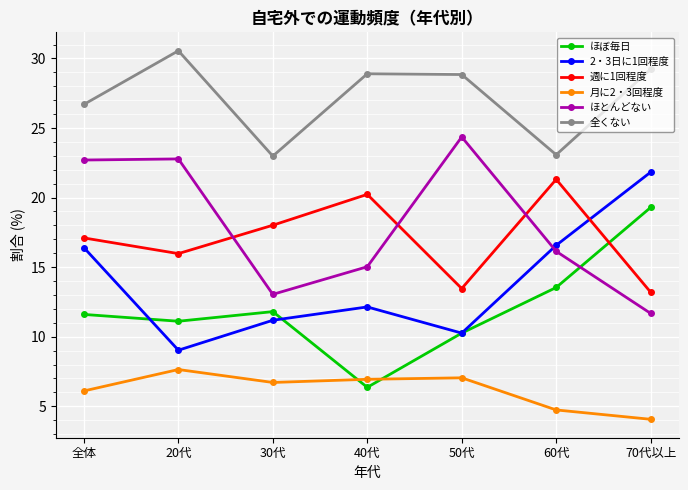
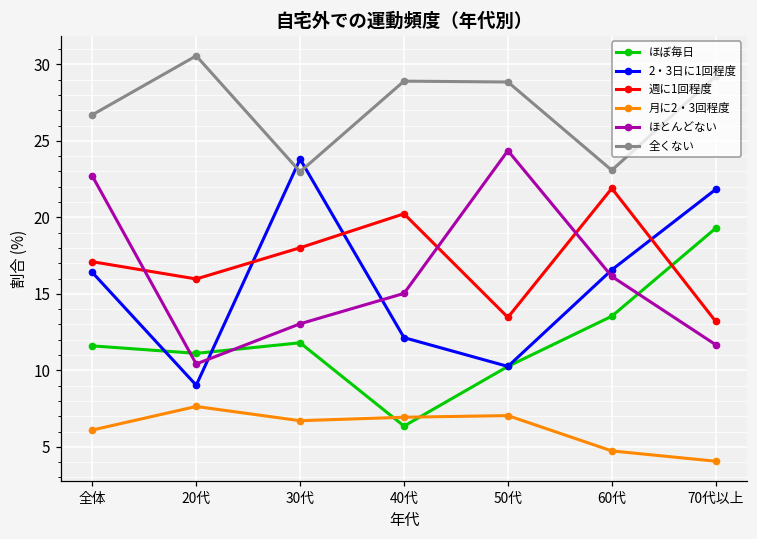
  {
    "ほぼ毎日": {
      "全体": 11.6,
      "20代": 11.1,
      "30代": 11.8,
      "40代": 6.4,
      "60代": 13.5,
      "70代以上": 19.3
    },
    "2・3日に1回程度": {
      "全体": 16.4,
      "20代": 9.0,
-     "30代": 11.2,
+     "30代": 23.8,
      "40代": 12.1,
      "60代": 16.6,
      "70代以上": 21.8
    },
    "週に1回程度": {
      "全体": 17.1,
      "20代": 16.0,
      "30代": 18.0,
      "40代": 20.2,
      "50代": 13.5,
-     "60代": 21.3,
+     "60代": 21.9,
      "70代以上": 13.2
    },
    "月に2・3回程度": {
      "全体": 6.1,
      "20代": 7.6,
      "30代": 6.7,
      "40代": 6.9,
      "50代": 7.0,
      "60代": 4.7,
      "70代以上": 4.1
    },
    "ほとんどない": {
      "全体": 22.7,
-     "20代": 22.8,
+     "20代": 10.4,
      "30代": 13.0,
      "40代": 15.0,
      "50代": 24.4,
      "60代": 16.1,
      "70代以上": 11.7
    },
    "全くない": {
      "全体": 26.7,
      "20代": 30.6,
      "30代": 23.0,
      "40代": 28.9,
      "50代": 28.8,
      "60代": 23.1
    }
  }
